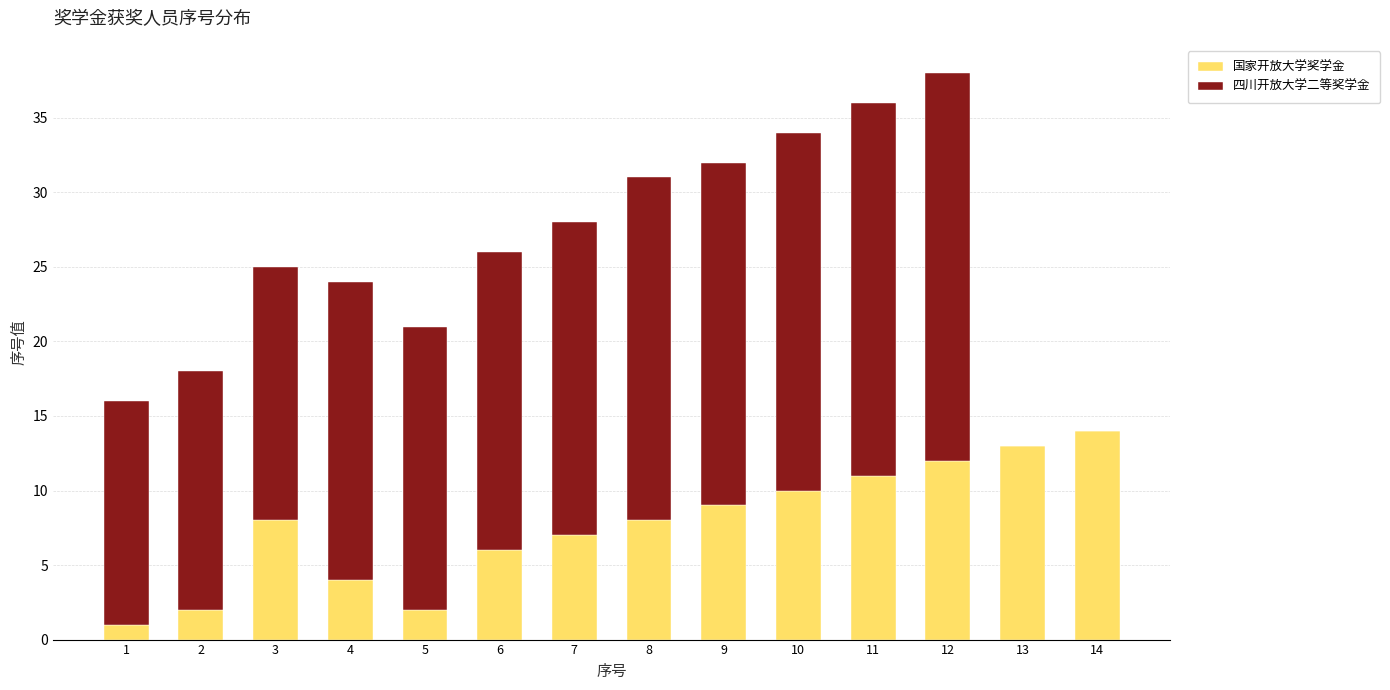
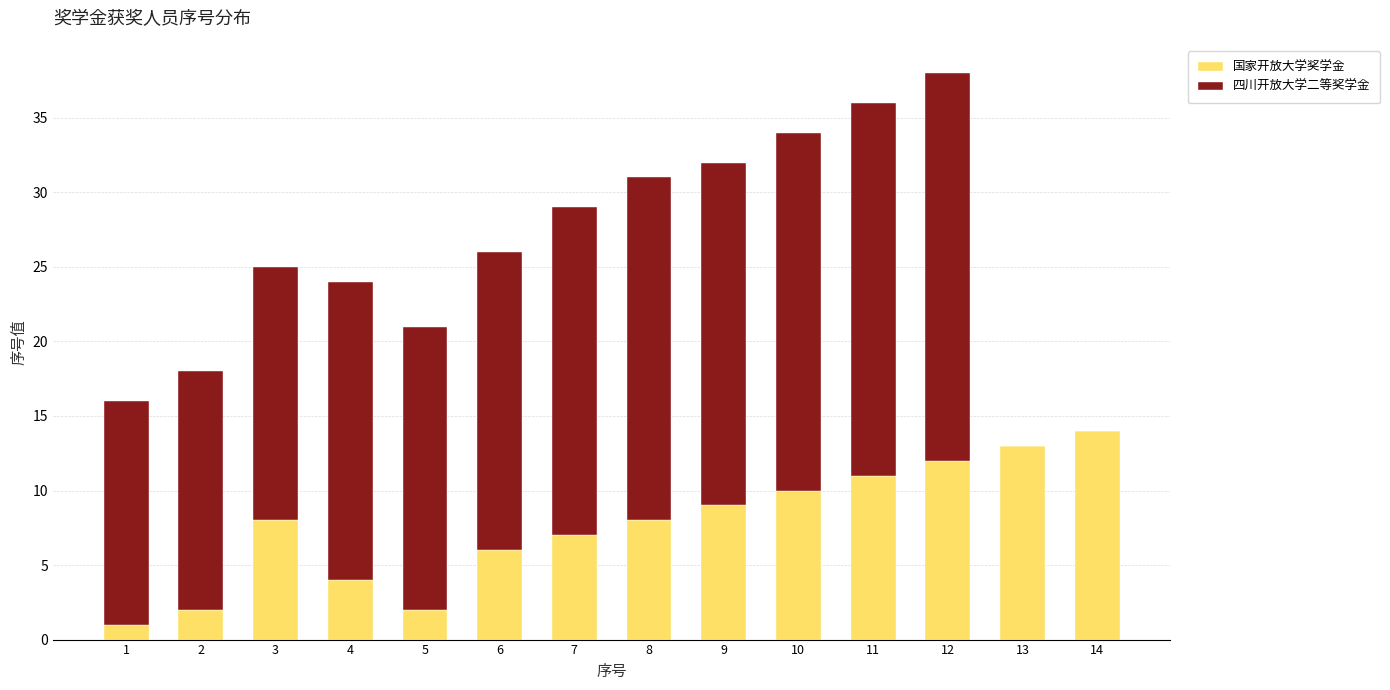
  {
    "国家开放大学奖学金": {
      "1": 1,
      "2": 2,
      "3": 8,
      "4": 4,
      "5": 2,
      "6": 6,
      "7": 7,
      "8": 8,
      "9": 9,
      "10": 10,
      "11": 11,
      "12": 12,
      "13": 13,
      "14": 14
    },
    "四川开放大学二等奖学金": {
      "1": 15,
      "2": 16,
      "3": 17,
      "4": 20,
      "5": 19,
      "6": 20,
-     "7": 21,
+     "7": 22,
      "8": 23,
      "9": 23,
      "10": 24,
      "11": 25,
      "12": 26,
      "13": 0,
      "14": 0
    }
  }
